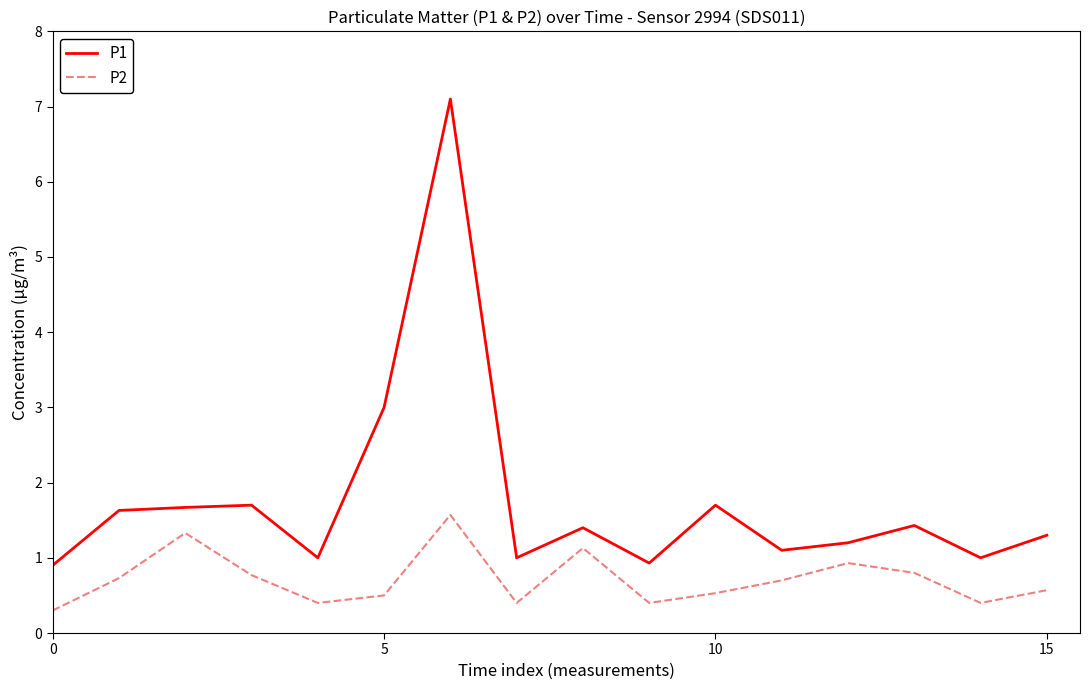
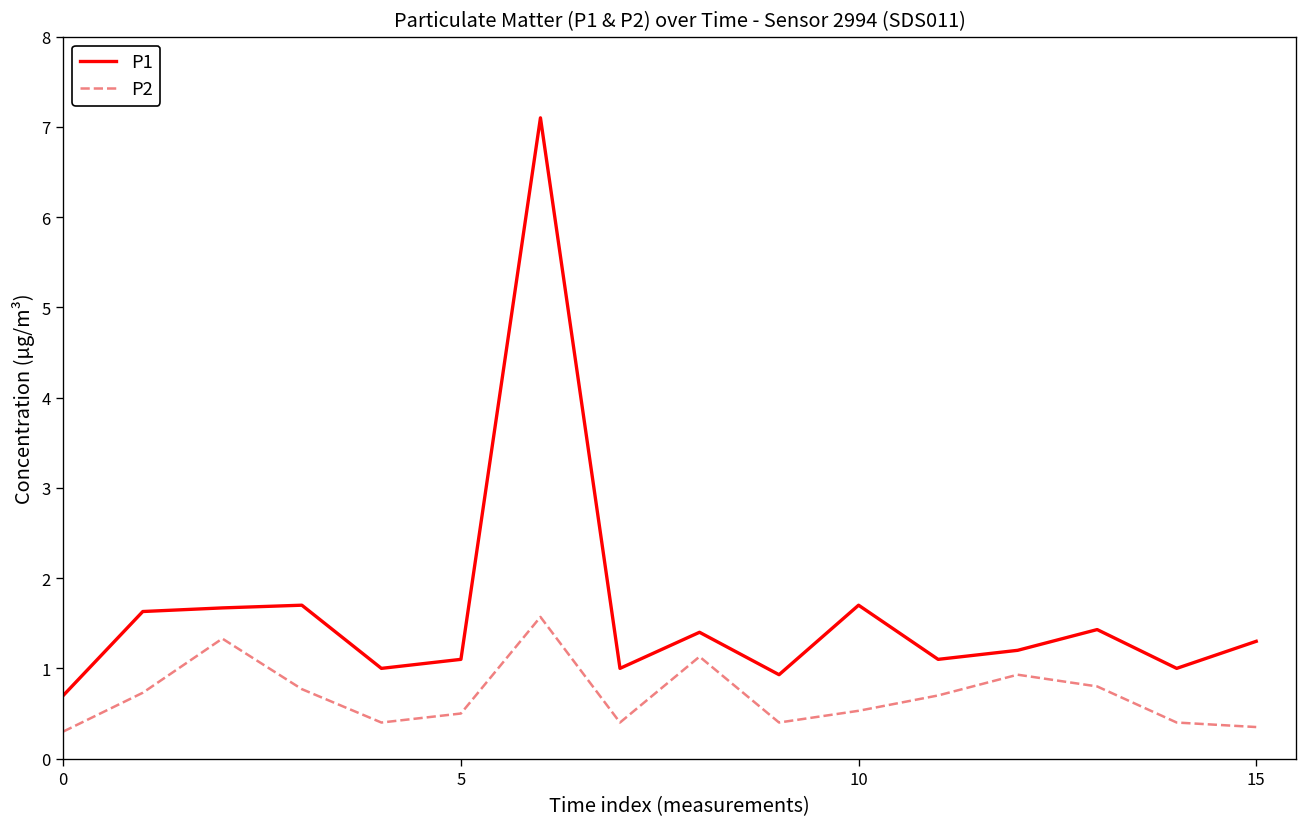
  {
    "P1": {
-     "0": 0.9,
-     "5": 3.0,
+     "0": 0.7,
+     "5": 1.1,
      "10": 1.7,
      "15": 1.3
    },
    "P2": {
      "0": 0.3,
      "5": 0.5,
      "10": 0.5,
-     "15": 0.6
+     "15": 0.4
    }
  }
